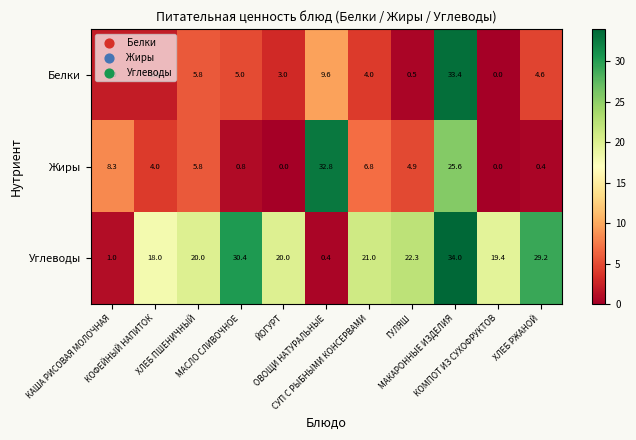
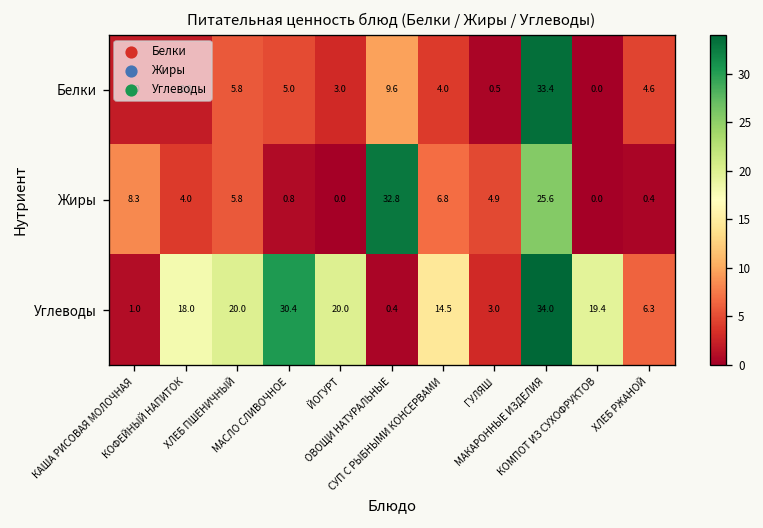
  {
    "Белки": {
      "ХЛЕБ ПШЕНИЧНЫЙ": 5.8,
      "МАСЛО СЛИВОЧНОЕ": 5.0,
      "ЙОГУРТ": 3.0,
      "ОВОЩИ НАТУРАЛЬНЫЕ": 9.6,
      "СУП С РЫБНЫМИ КОНСЕРВАМИ": 4.0,
      "ГУЛЯШ": 0.5,
      "МАКАРОННЫЕ ИЗДЕЛИЯ": 33.4,
      "КОМПОТ ИЗ СУХОФРУКТОВ": 0.0,
      "ХЛЕБ РЖАНОЙ": 4.6
    },
    "Жиры": {
      "КАША РИСОВАЯ МОЛОЧНАЯ": 8.3,
      "КОФЕЙНЫЙ НАПИТОК": 4.0,
      "ХЛЕБ ПШЕНИЧНЫЙ": 5.8,
      "МАСЛО СЛИВОЧНОЕ": 0.8,
      "ЙОГУРТ": 0.0,
      "ОВОЩИ НАТУРАЛЬНЫЕ": 32.8,
      "СУП С РЫБНЫМИ КОНСЕРВАМИ": 6.8,
      "ГУЛЯШ": 4.9,
      "МАКАРОННЫЕ ИЗДЕЛИЯ": 25.6,
      "КОМПОТ ИЗ СУХОФРУКТОВ": 0.0,
      "ХЛЕБ РЖАНОЙ": 0.4
    },
    "Углеводы": {
      "КАША РИСОВАЯ МОЛОЧНАЯ": 1.0,
      "КОФЕЙНЫЙ НАПИТОК": 18.0,
      "ХЛЕБ ПШЕНИЧНЫЙ": 20.0,
      "МАСЛО СЛИВОЧНОЕ": 30.4,
      "ЙОГУРТ": 20.0,
      "ОВОЩИ НАТУРАЛЬНЫЕ": 0.4,
-     "СУП С РЫБНЫМИ КОНСЕРВАМИ": 21.0,
-     "ГУЛЯШ": 22.3,
+     "СУП С РЫБНЫМИ КОНСЕРВАМИ": 14.5,
+     "ГУЛЯШ": 3.0,
      "МАКАРОННЫЕ ИЗДЕЛИЯ": 34.0,
      "КОМПОТ ИЗ СУХОФРУКТОВ": 19.4,
-     "ХЛЕБ РЖАНОЙ": 29.2
+     "ХЛЕБ РЖАНОЙ": 6.3
    }
  }
